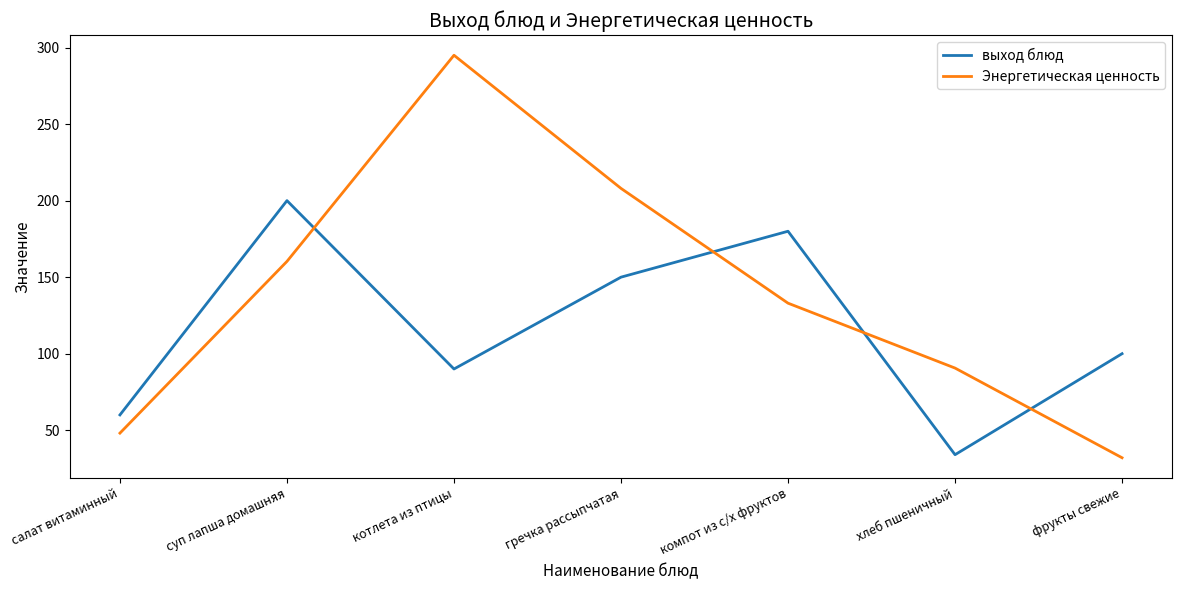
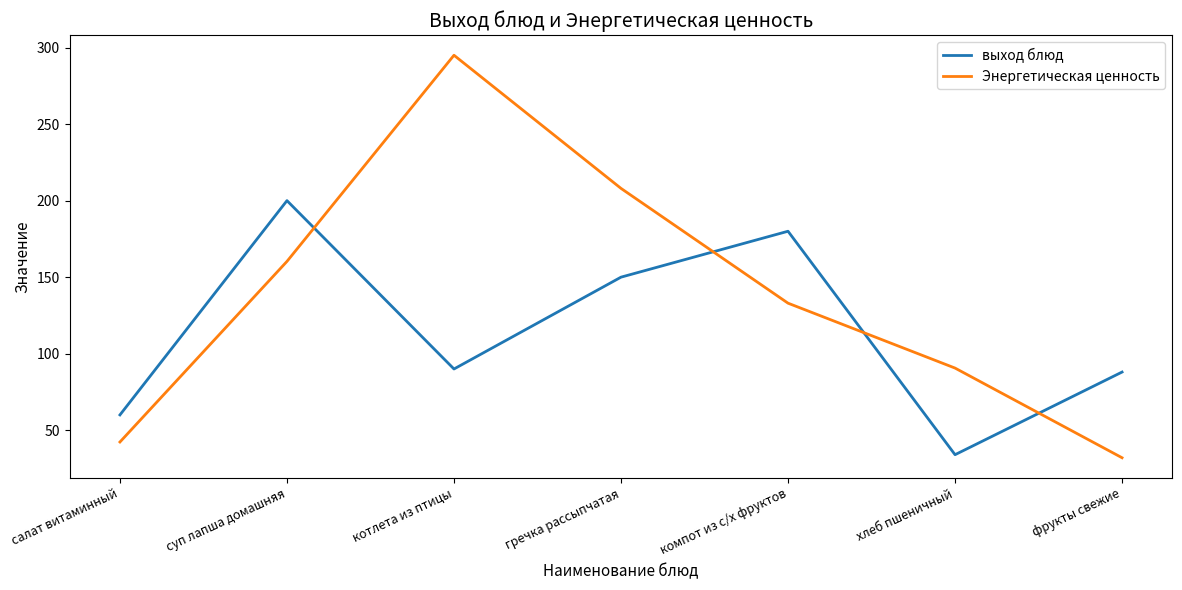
  {
    "выход блюд": {
      "салат витаминный": 60,
      "суп лапша домашняя": 200,
      "котлета из птицы": 90,
      "гречка рассыпчатая": 150,
      "компот из с/х фруктов": 180,
      "хлеб пшеничный": 34,
-     "фрукты свежие": 100
+     "фрукты свежие": 88
    },
    "Энергетическая ценность": {
-     "салат витаминный": 48,
+     "салат витаминный": 42,
      "суп лапша домашняя": 160,
      "котлета из птицы": 295,
      "гречка рассыпчатая": 208,
      "компот из с/х фруктов": 133,
      "хлеб пшеничный": 91,
      "фрукты свежие": 32
    }
  }
